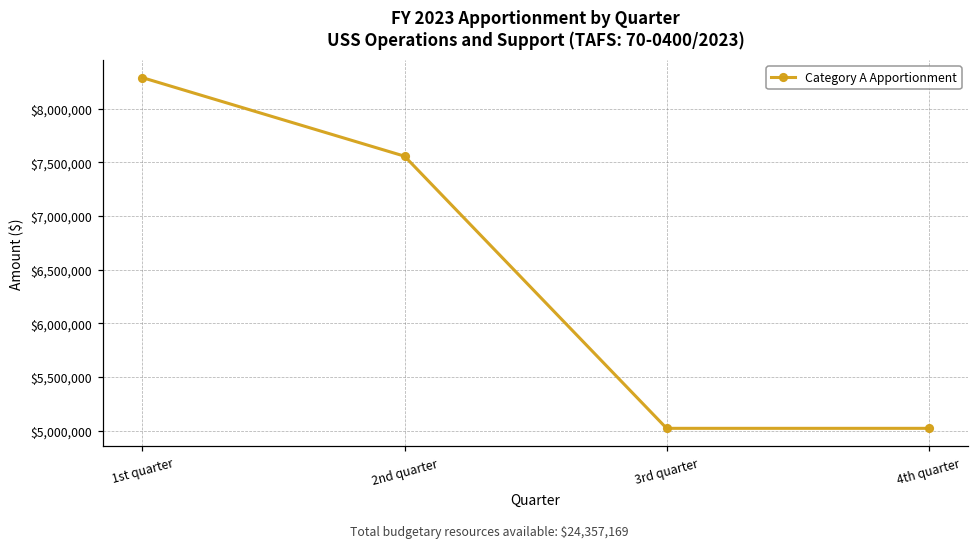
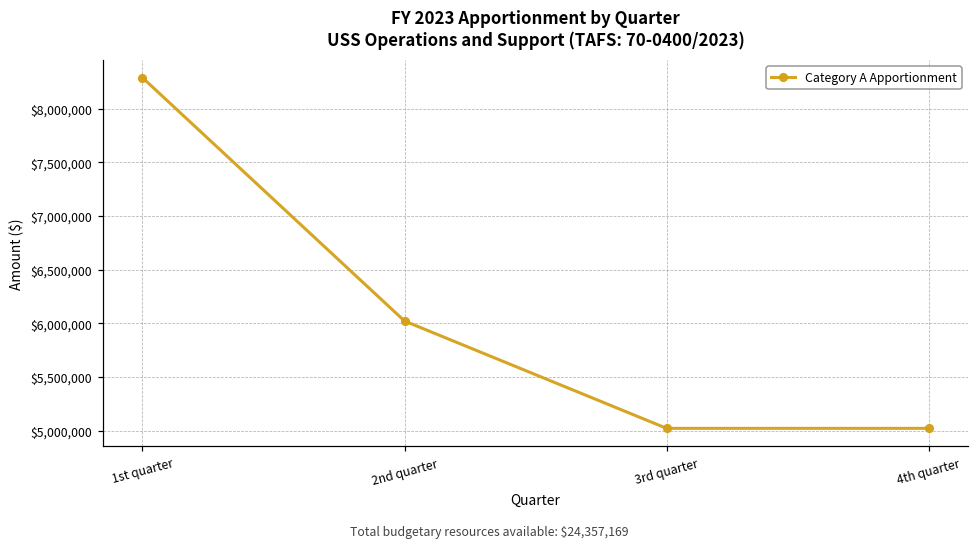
  {
    "1st quarter": "$8,300,000",
-   "2nd quarter": "$7,600,000",
+   "2nd quarter": "$6,000,000",
    "3rd quarter": "$5,000,000",
    "4th quarter": "$5,000,000"
  }
